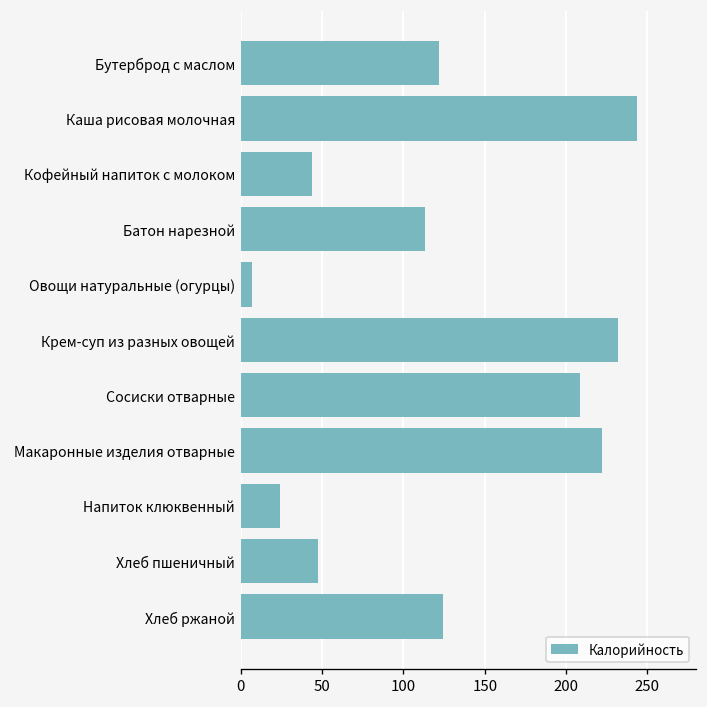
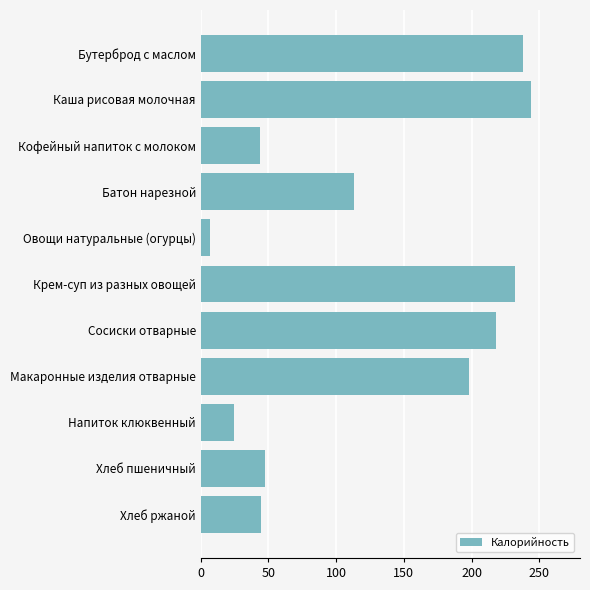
  {
-   "Бутерброд с маслом": 122,
+   "Бутерброд с маслом": 238,
    "Каша рисовая молочная": 244,
    "Кофейный напиток с молоком": 44,
    "Батон нарезной": 113,
    "Овощи натуральные (огурцы)": 7,
    "Крем-суп из разных овощей": 232,
-   "Сосиски отварные": 209,
-   "Макаронные изделия отварные": 222,
+   "Сосиски отварные": 218,
+   "Макаронные изделия отварные": 198,
    "Напиток клюквенный": 24,
    "Хлеб пшеничный": 47,
-   "Хлеб ржаной": 124
+   "Хлеб ржаной": 44
  }
